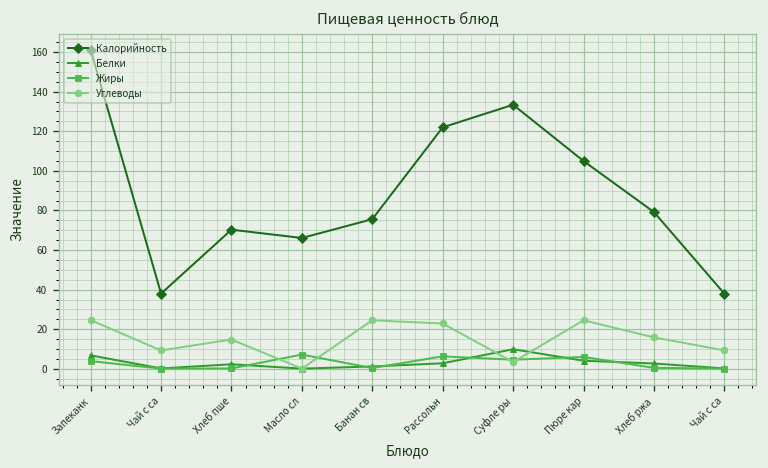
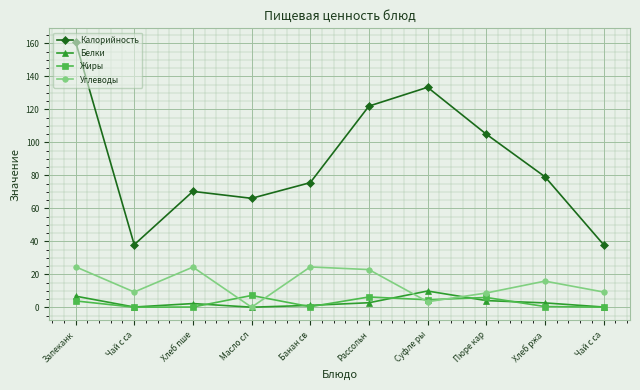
  {
    "Углеводы": {
      "Запеканк": 25,
-     "Хлеб пше": 15,
+     "Хлеб пше": 24,
      "Банан св": 25,
      "Рассольн": 23,
-     "Пюре кар": 25,
+     "Пюре кар": 9,
      "Хлеб ржа": 16
    }
  }
